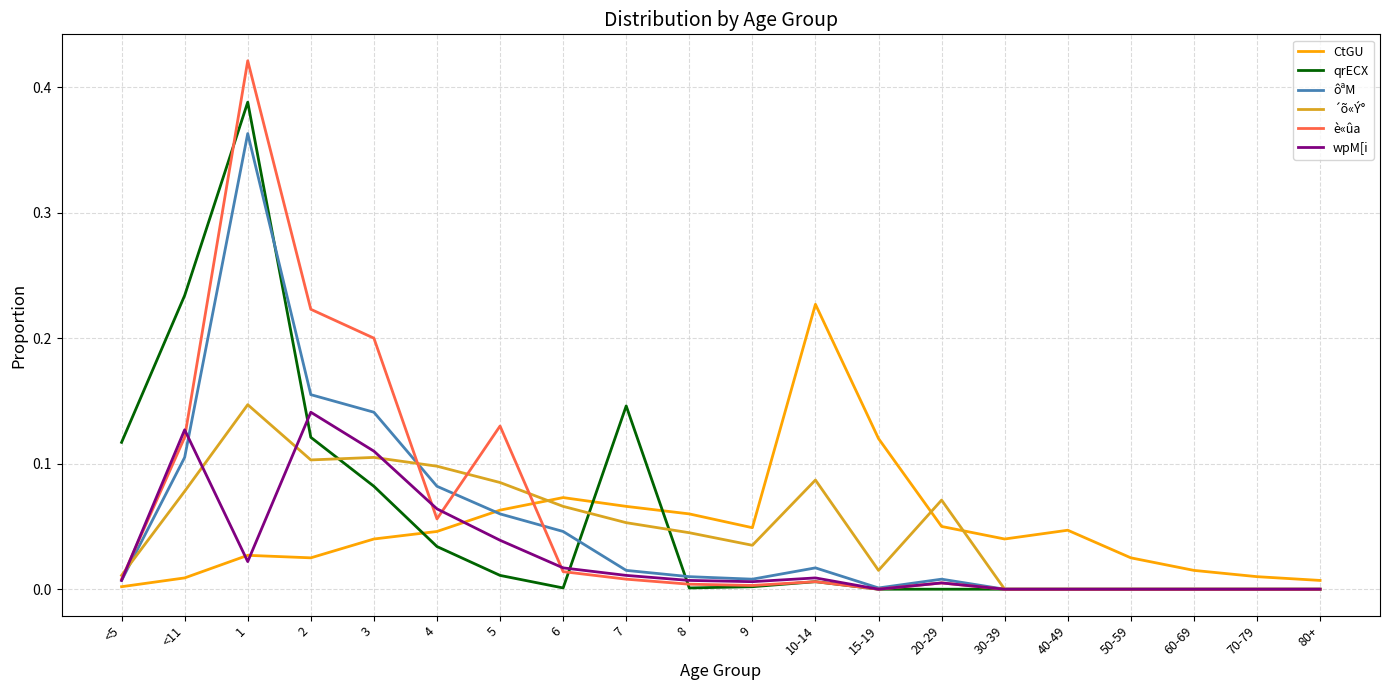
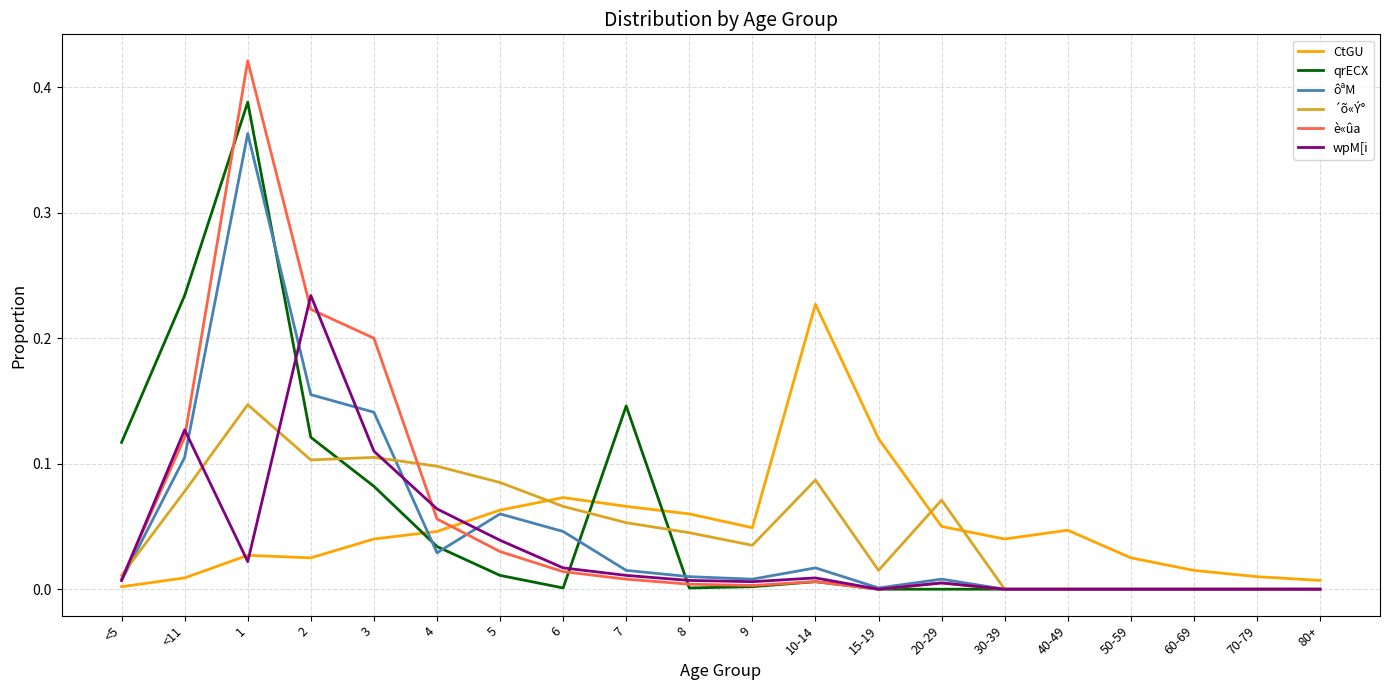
  {
    "qrECX": {
      "<5": 0.117,
      "<11": 0.234,
      "1": 0.388,
      "2": 0.121,
      "3": 0.082,
      "4": 0.034,
      "5": 0.011,
      "6": 0.001,
      "7": 0.146,
      "8": 0.001,
      "20-29": 0.000
    },
    "ôªM": {
      "<11": 0.105,
      "1": 0.363,
      "2": 0.155,
      "3": 0.141,
-     "4": 0.082,
+     "4": 0.029,
      "5": 0.060,
      "6": 0.046,
      "7": 0.015,
      "8": 0.010,
      "10-14": 0.017,
      "20-29": 0.008
    },
    "è«ûa": {
      "<11": 0.12,
      "1": 0.42,
      "2": 0.223,
      "3": 0.20,
      "4": 0.056,
-     "5": 0.13,
+     "5": 0.03,
      "6": 0.014,
      "7": 0.008,
      "8": 0.004
    },
    "wpM[i": {
      "<11": 0.127,
      "1": 0.022,
-     "2": 0.141,
+     "2": 0.234,
      "3": 0.110,
      "4": 0.064,
      "5": 0.039,
      "6": 0.017,
      "7": 0.011,
      "8": 0.007,
      "10-14": 0.009
    }
  }
